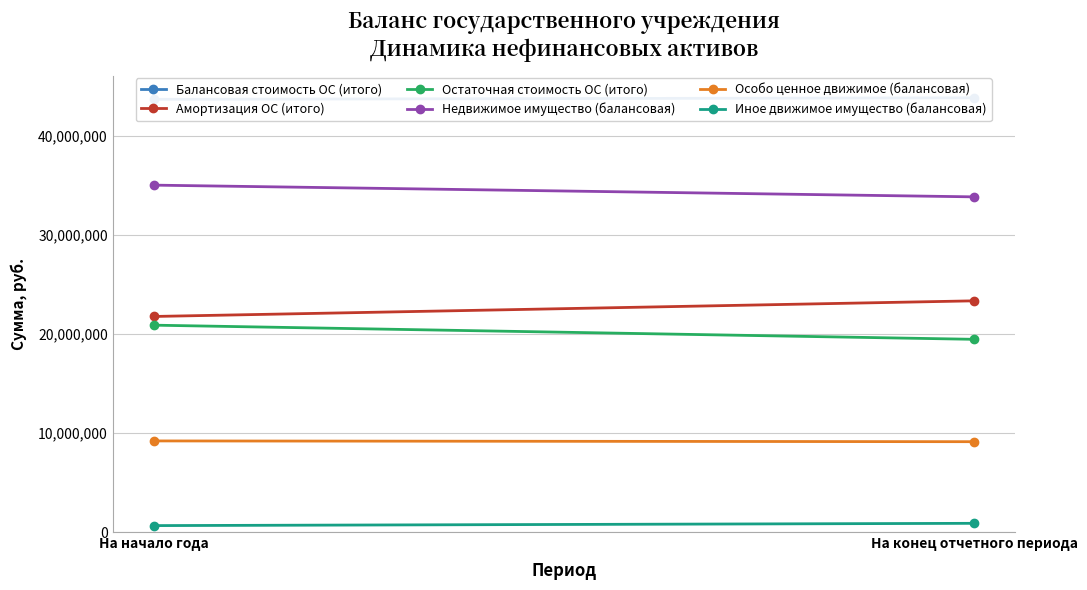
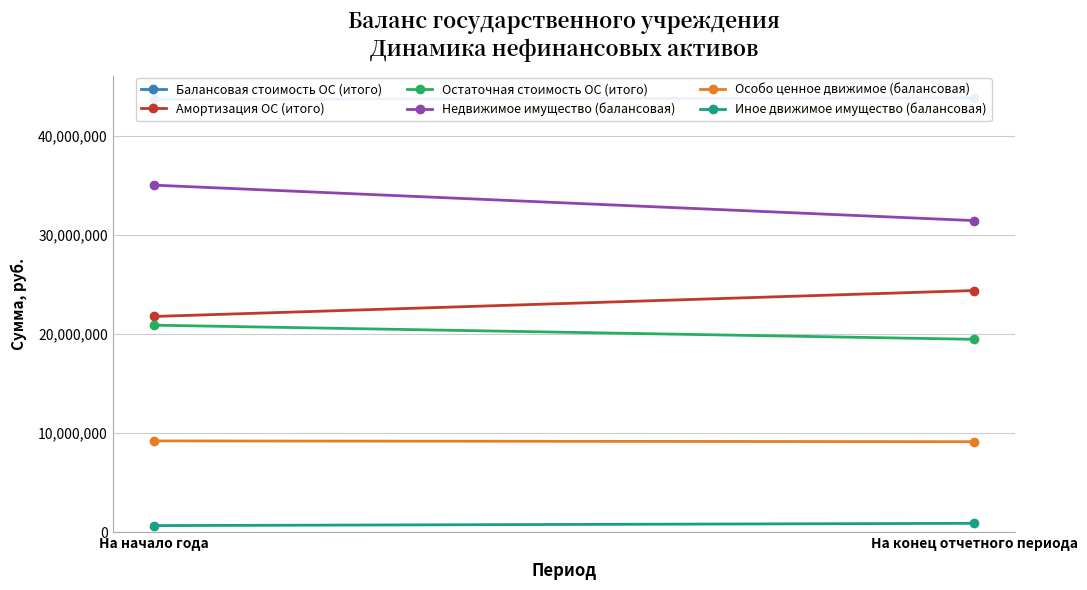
  {
    "Амортизация ОС (итого)": {
      "На начало года": "22,000,000",
-     "На конец отчетного периода": "23,000,000"
+     "На конец отчетного периода": "24,000,000"
    },
    "Недвижимое имущество (балансовая)": {
      "На начало года": "35,000,000",
-     "На конец отчетного периода": "34,000,000"
+     "На конец отчетного периода": "31,000,000"
    },
    "Особо ценное движимое (балансовая)": {
      "На начало года": "9,000,000",
      "На конец отчетного периода": "9,000,000"
    }
  }
